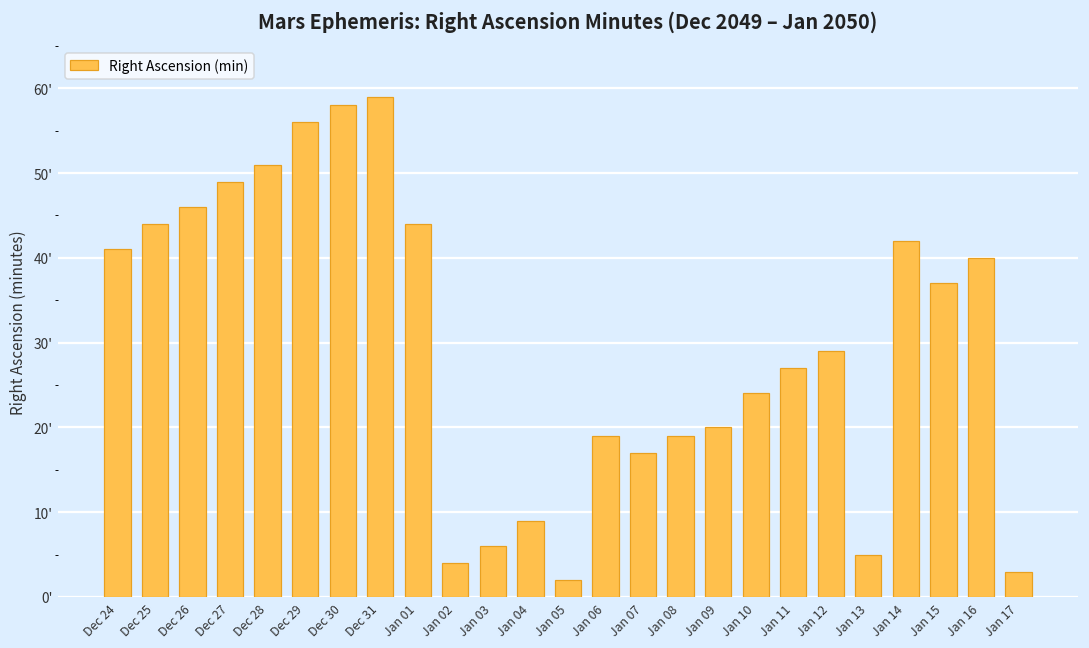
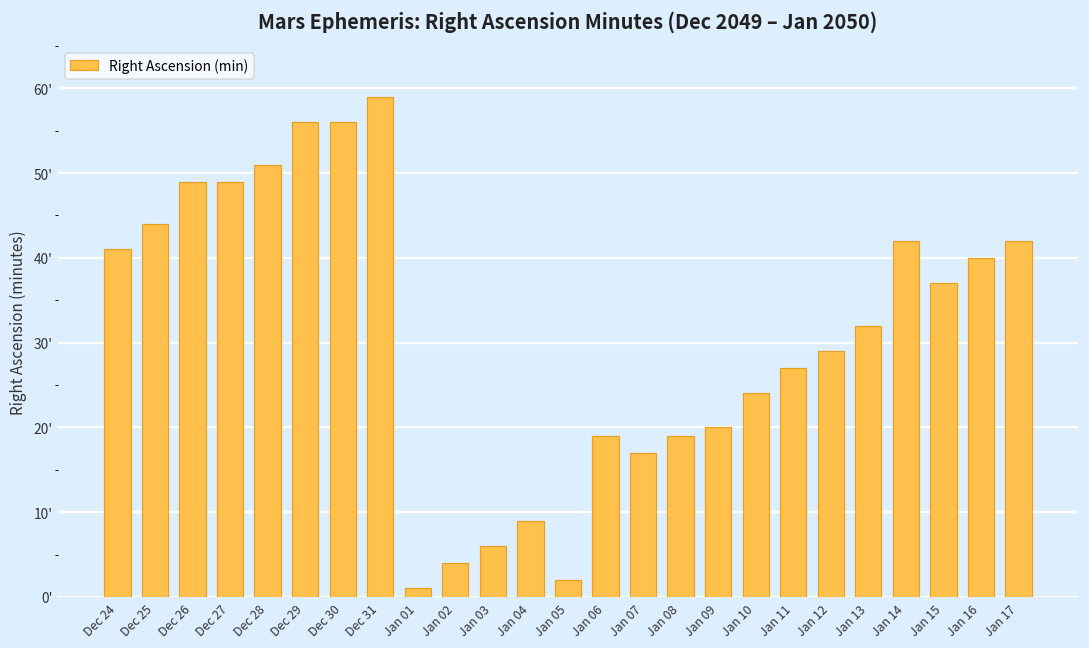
  {
    "Dec 24": "41'",
    "Dec 25": "44'",
-   "Dec 26": "46'",
+   "Dec 26": "49'",
    "Dec 27": "49'",
    "Dec 28": "51'",
    "Dec 29": "56'",
-   "Dec 30": "58'",
+   "Dec 30": "56'",
    "Dec 31": "59'",
-   "Jan 01": "44'",
+   "Jan 01": "1'",
    "Jan 02": "4'",
    "Jan 03": "6'",
    "Jan 04": "9'",
    "Jan 05": "2'",
    "Jan 06": "19'",
    "Jan 07": "17'",
    "Jan 08": "19'",
    "Jan 09": "20'",
    "Jan 10": "24'",
    "Jan 11": "27'",
    "Jan 12": "29'",
-   "Jan 13": "5'",
+   "Jan 13": "32'",
    "Jan 14": "42'",
    "Jan 15": "37'",
    "Jan 16": "40'",
-   "Jan 17": "3'"
+   "Jan 17": "42'"
  }
